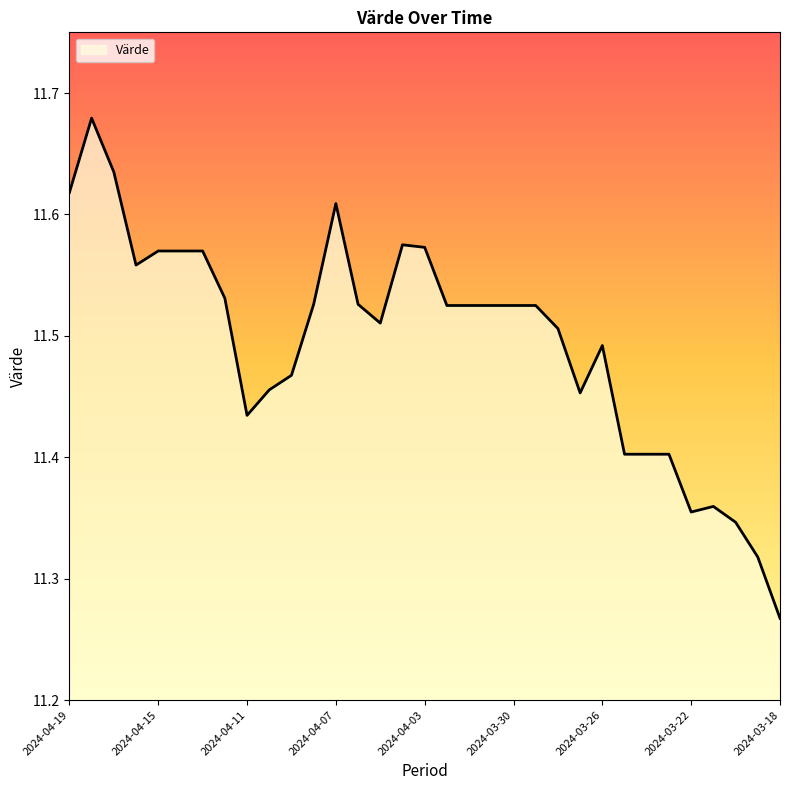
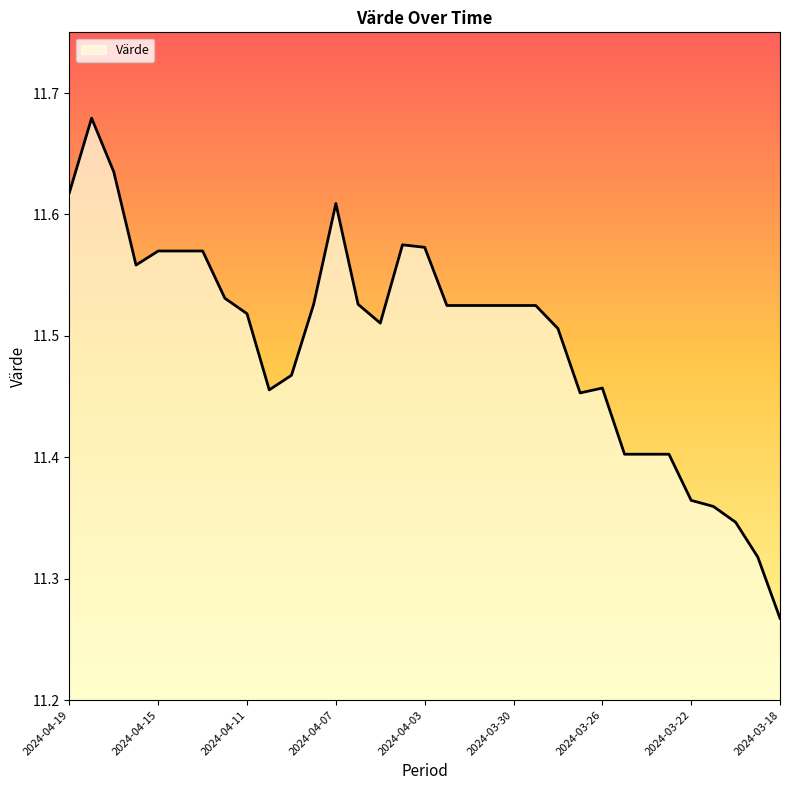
  {
    "2024-04-19": 11.618,
    "2024-04-15": 11.570,
-   "2024-04-11": 11.435,
+   "2024-04-11": 11.518,
    "2024-04-07": 11.609,
    "2024-04-03": 11.573,
    "2024-03-30": 11.525,
-   "2024-03-26": 11.492,
-   "2024-03-22": 11.355,
+   "2024-03-26": 11.457,
+   "2024-03-22": 11.365,
    "2024-03-18": 11.267
  }
